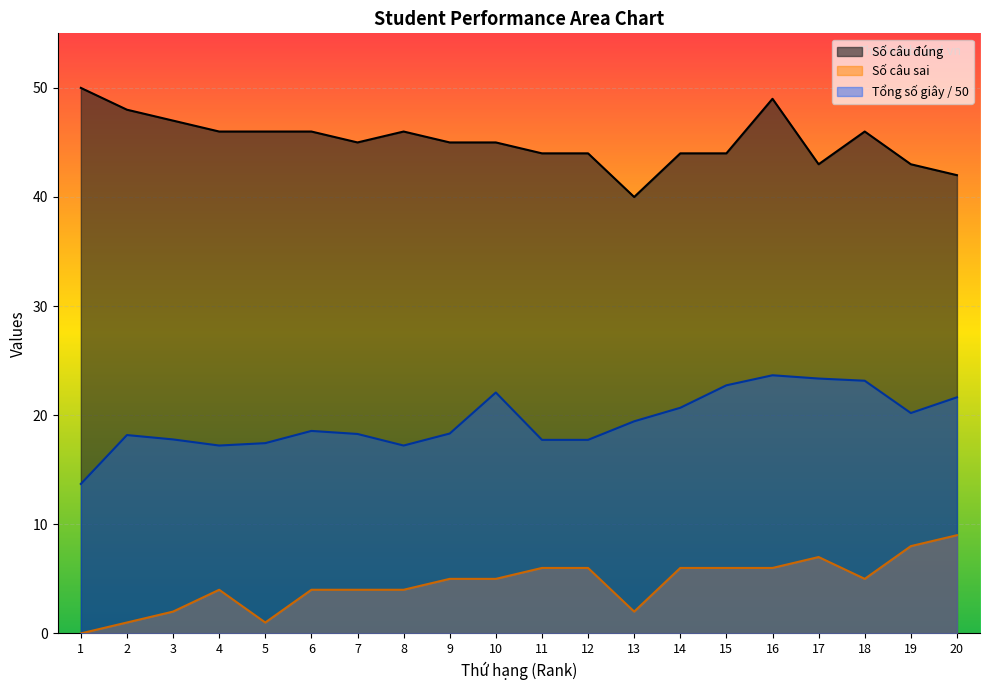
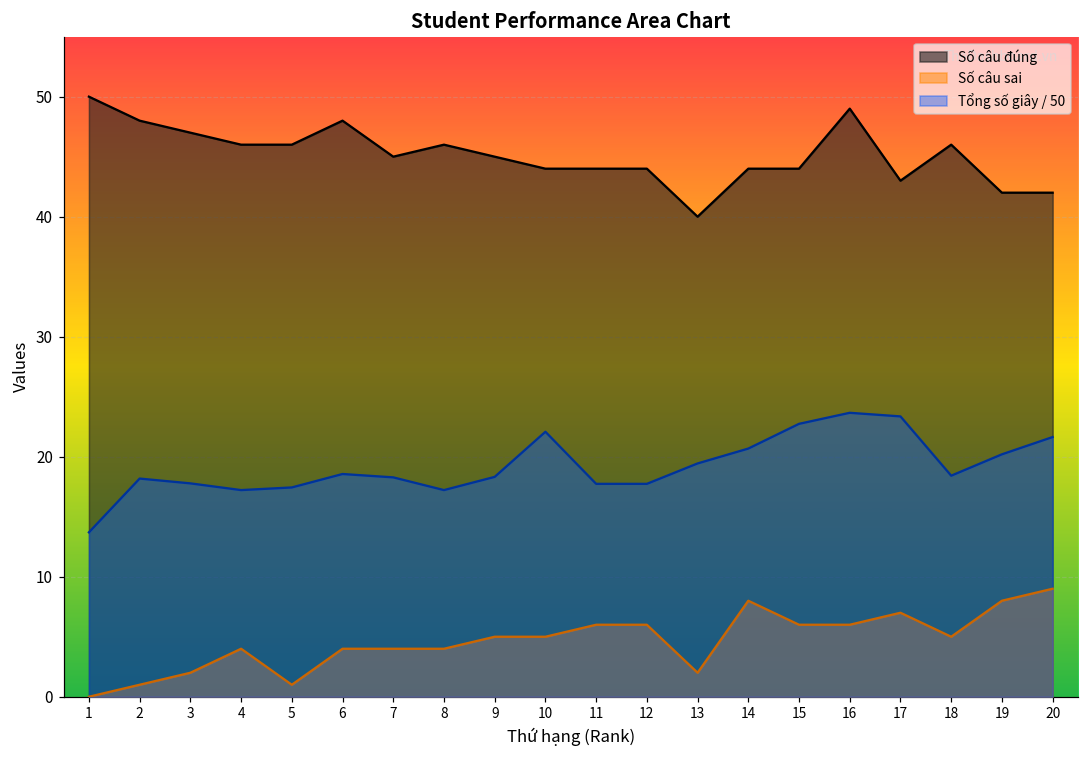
  {
    "Số câu đúng": {
      "1": 50,
      "2": 48,
      "3": 47,
      "4": 46,
      "5": 46,
-     "6": 46,
+     "6": 48,
      "7": 45,
      "8": 46,
      "9": 45,
-     "10": 45,
+     "10": 44,
      "11": 44,
      "12": 44,
      "13": 40,
      "14": 44,
      "15": 44,
      "16": 49,
      "17": 43,
      "18": 46,
-     "19": 43,
+     "19": 42,
      "20": 42
    },
    "Số câu sai": {
      "1": 0,
      "2": 1,
      "3": 2,
      "4": 4,
      "5": 1,
      "6": 4,
      "7": 4,
      "8": 4,
      "9": 5,
      "10": 5,
      "11": 6,
      "12": 6,
      "13": 2,
-     "14": 6,
+     "14": 8,
      "15": 6,
      "16": 6,
      "17": 7,
      "18": 5,
      "19": 8,
      "20": 9
    },
    "Tổng số giây / 50": {
      "1": 13.7,
      "2": 18.2,
      "3": 17.8,
      "4": 17.2,
      "5": 17.4,
      "6": 18.6,
      "7": 18.3,
      "8": 17.2,
      "9": 18.3,
      "10": 22.1,
      "11": 17.7,
      "12": 17.7,
      "13": 19.4,
      "14": 20.7,
      "15": 22.7,
      "16": 23.7,
      "17": 23.4,
-     "18": 23.2,
+     "18": 18.4,
      "19": 20.2,
      "20": 21.6
    }
  }
